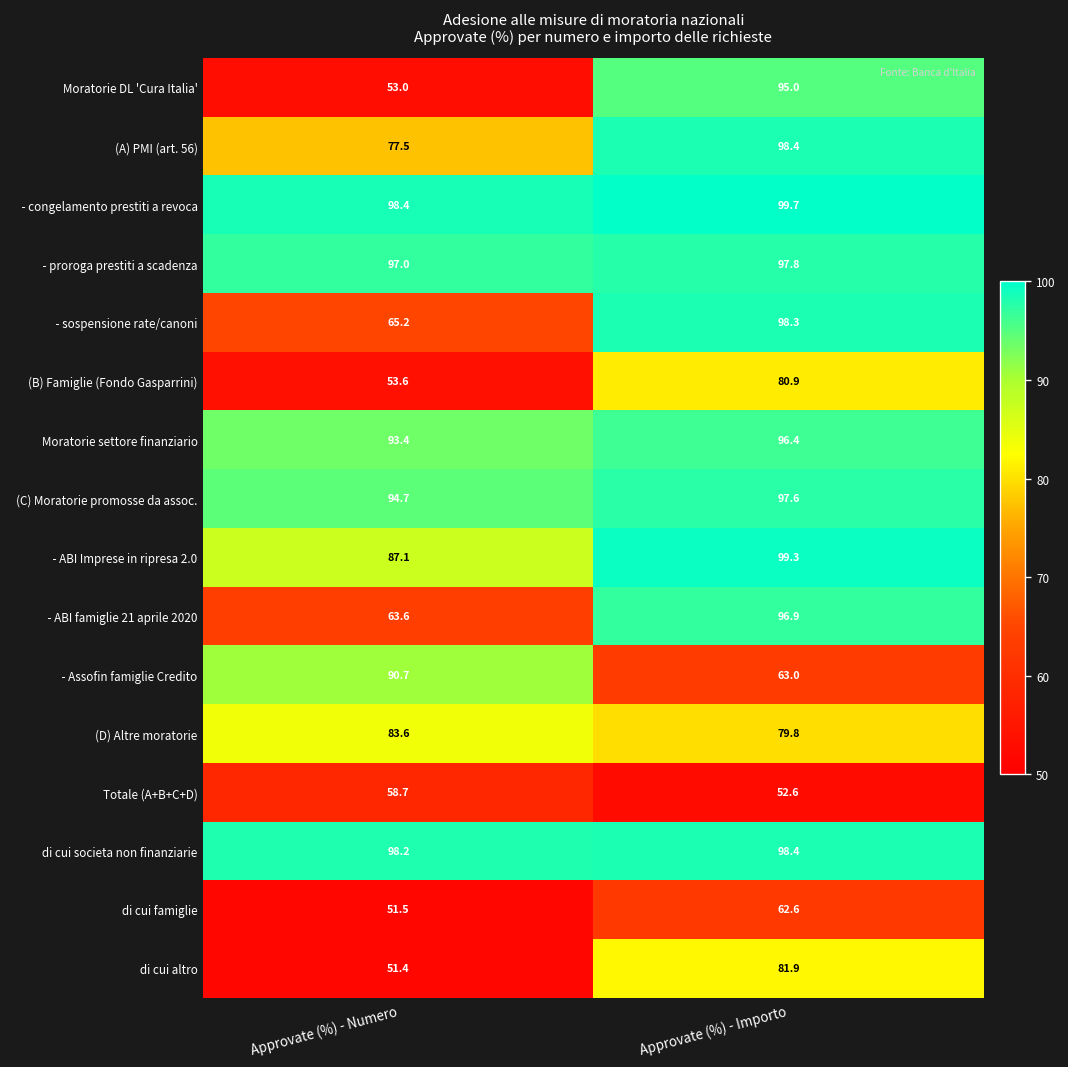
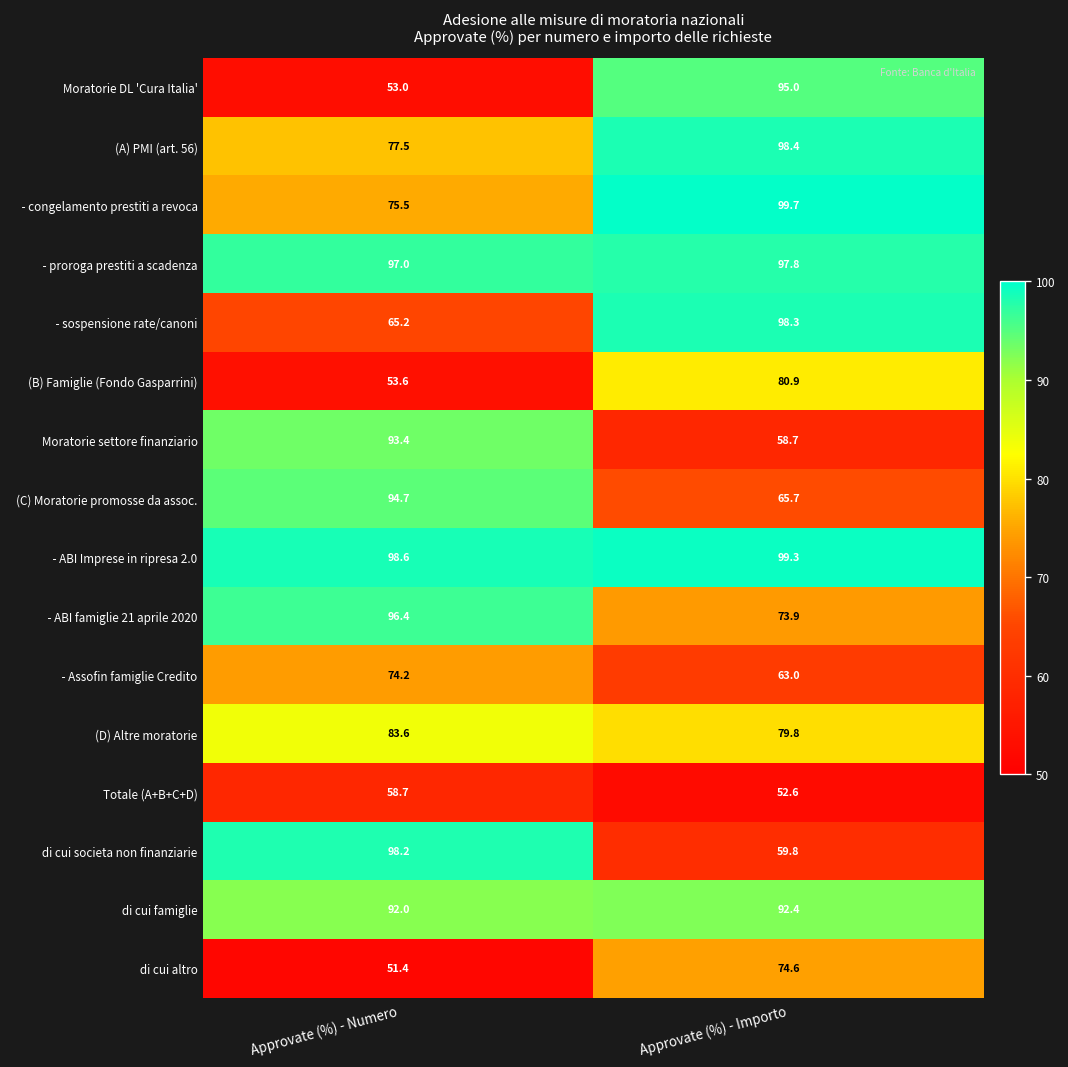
  {
    "Moratorie DL 'Cura Italia'": {
      "Approvate (%) - Numero": 53.0
    },
    "(A) PMI (art. 56)": {
      "Approvate (%) - Numero": 77.5,
      "Approvate (%) - Importo": 98.4
    },
    "- congelamento prestiti a revoca": {
-     "Approvate (%) - Numero": 98.4,
+     "Approvate (%) - Numero": 75.5,
      "Approvate (%) - Importo": 99.7
    },
    "- proroga prestiti a scadenza": {
      "Approvate (%) - Numero": 97.0,
      "Approvate (%) - Importo": 97.8
    },
    "- sospensione rate/canoni": {
      "Approvate (%) - Numero": 65.2,
      "Approvate (%) - Importo": 98.3
    },
    "(B) Famiglie (Fondo Gasparrini)": {
      "Approvate (%) - Numero": 53.6,
      "Approvate (%) - Importo": 80.9
    },
    "Moratorie settore finanziario": {
      "Approvate (%) - Numero": 93.4,
-     "Approvate (%) - Importo": 96.4
+     "Approvate (%) - Importo": 58.7
    },
    "(C) Moratorie promosse da assoc.": {
      "Approvate (%) - Numero": 94.7,
-     "Approvate (%) - Importo": 97.6
+     "Approvate (%) - Importo": 65.7
    },
    "- ABI Imprese in ripresa 2.0": {
-     "Approvate (%) - Numero": 87.1,
+     "Approvate (%) - Numero": 98.6,
      "Approvate (%) - Importo": 99.3
    },
    "- ABI famiglie 21 aprile 2020": {
-     "Approvate (%) - Numero": 63.6,
-     "Approvate (%) - Importo": 96.9
+     "Approvate (%) - Numero": 96.4,
+     "Approvate (%) - Importo": 73.9
    },
    "- Assofin famiglie Credito": {
-     "Approvate (%) - Numero": 90.7,
+     "Approvate (%) - Numero": 74.2,
      "Approvate (%) - Importo": 63.0
    },
    "(D) Altre moratorie": {
      "Approvate (%) - Numero": 83.6,
      "Approvate (%) - Importo": 79.8
    },
    "Totale (A+B+C+D)": {
      "Approvate (%) - Numero": 58.7,
      "Approvate (%) - Importo": 52.6
    },
    "di cui societa non finanziarie": {
      "Approvate (%) - Numero": 98.2,
-     "Approvate (%) - Importo": 98.4
+     "Approvate (%) - Importo": 59.8
    },
    "di cui famiglie": {
-     "Approvate (%) - Numero": 51.5,
-     "Approvate (%) - Importo": 62.6
+     "Approvate (%) - Numero": 92.0,
+     "Approvate (%) - Importo": 92.4
    },
    "di cui altro": {
      "Approvate (%) - Numero": 51.4,
-     "Approvate (%) - Importo": 81.9
+     "Approvate (%) - Importo": 74.6
    }
  }
